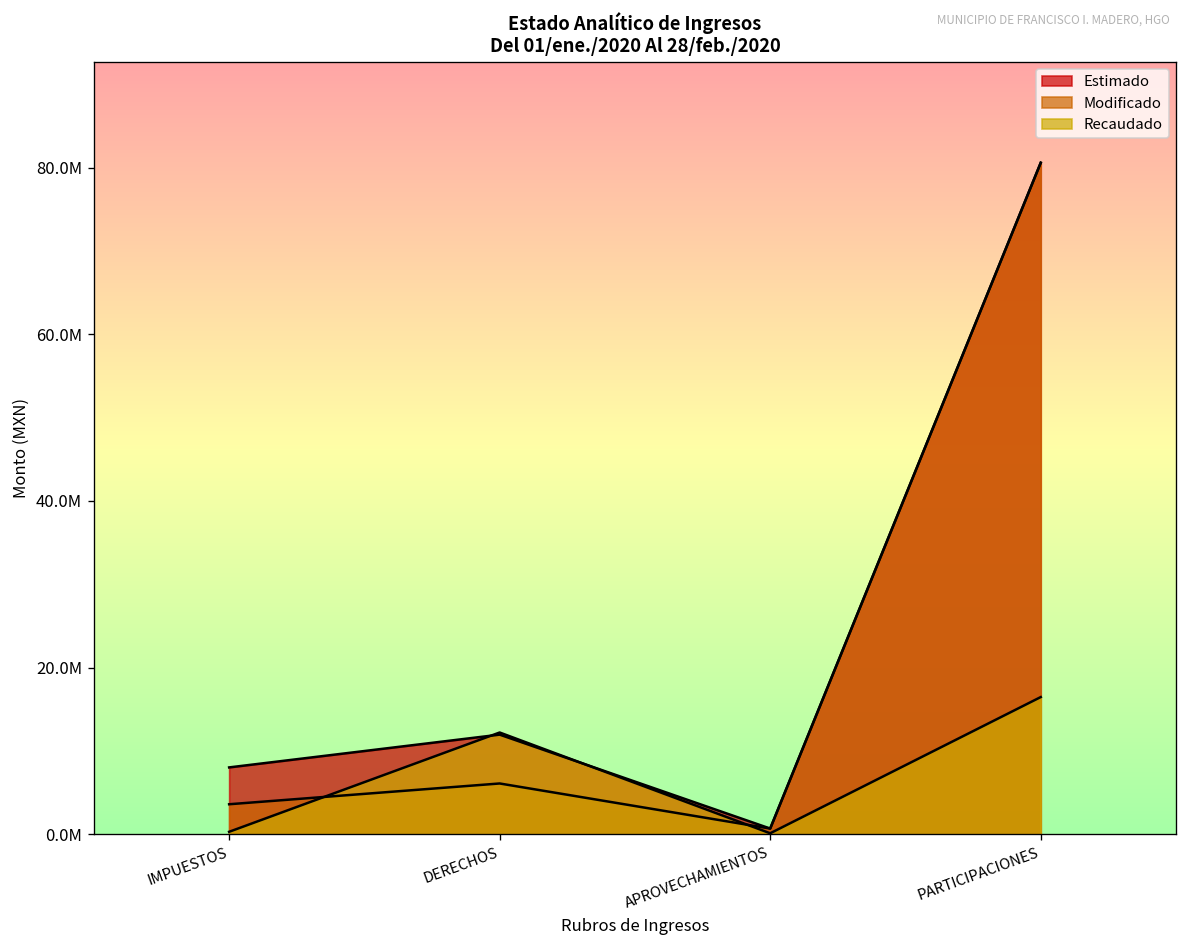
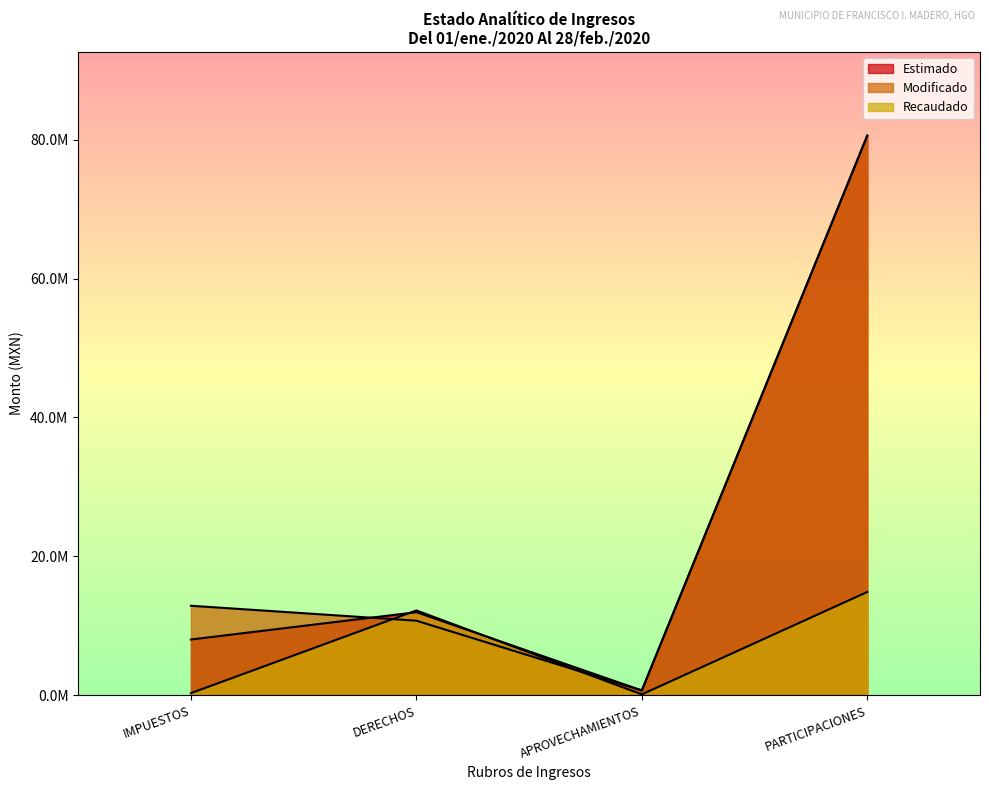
  {
    "Estimado": {
      "IMPUESTOS": 8000000
    },
    "Modificado": {
-     "IMPUESTOS": 4000000,
-     "DERECHOS": 6000000
+     "IMPUESTOS": 13000000,
+     "DERECHOS": 11000000
    },
    "Recaudado": {
      "IMPUESTOS": 0,
      "APROVECHAMIENTOS": 0,
-     "PARTICIPACIONES": 16000000
+     "PARTICIPACIONES": 15000000
    }
  }
